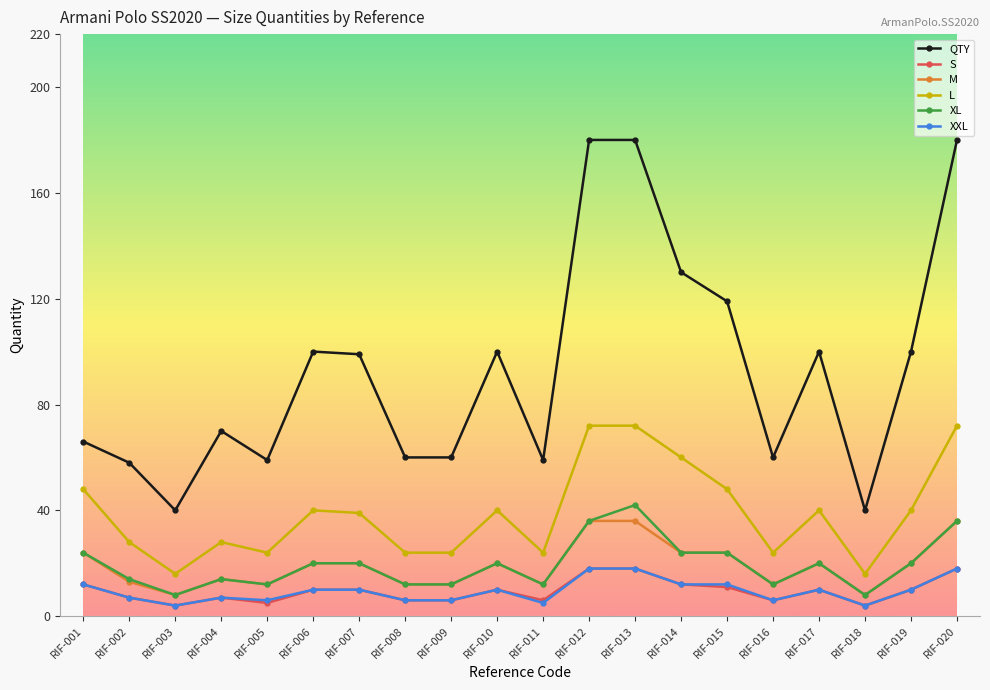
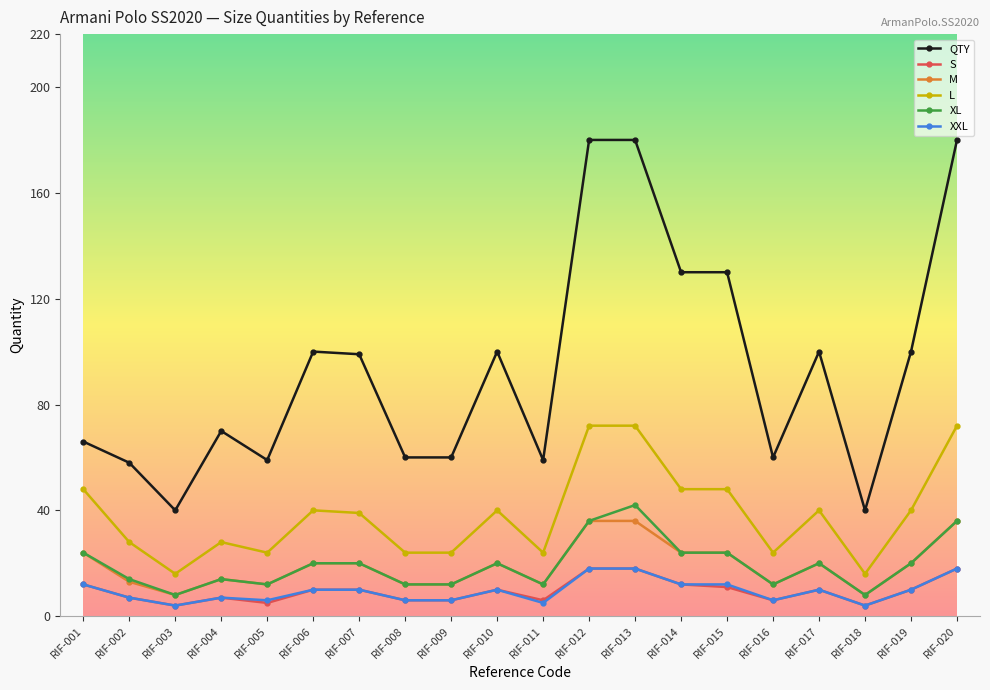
  {
    "QTY": {
      "RIF-001": 66,
      "RIF-002": 58,
      "RIF-003": 40,
      "RIF-004": 70,
      "RIF-005": 59,
      "RIF-006": 100,
      "RIF-007": 99,
      "RIF-008": 60,
      "RIF-009": 60,
      "RIF-010": 100,
      "RIF-011": 59,
      "RIF-012": 180,
      "RIF-013": 180,
      "RIF-014": 130,
-     "RIF-015": 119,
+     "RIF-015": 130,
      "RIF-016": 60,
      "RIF-017": 100,
      "RIF-018": 40,
      "RIF-019": 100,
      "RIF-020": 180
    },
    "L": {
      "RIF-001": 48,
      "RIF-002": 28,
      "RIF-003": 16,
      "RIF-004": 28,
      "RIF-005": 24,
      "RIF-006": 40,
      "RIF-007": 39,
      "RIF-008": 24,
      "RIF-009": 24,
      "RIF-010": 40,
      "RIF-011": 24,
      "RIF-012": 72,
      "RIF-013": 72,
-     "RIF-014": 60,
+     "RIF-014": 48,
      "RIF-015": 48,
      "RIF-016": 24,
      "RIF-017": 40,
      "RIF-018": 16,
      "RIF-019": 40,
      "RIF-020": 72
    },
    "XL": {
      "RIF-002": 14,
      "RIF-013": 42
    },
    "XXL": {
      "RIF-005": 6,
      "RIF-011": 5,
      "RIF-015": 12
    }
  }
